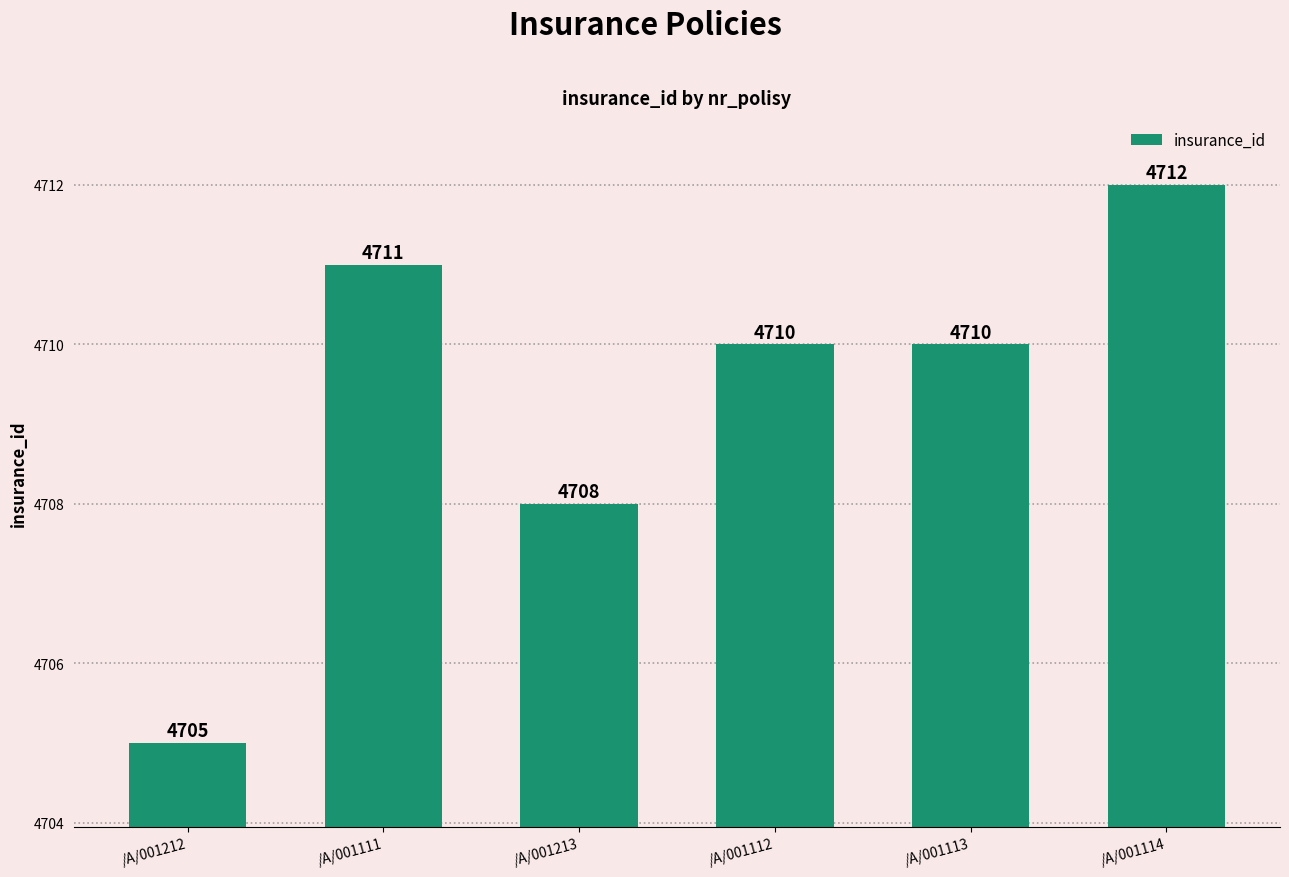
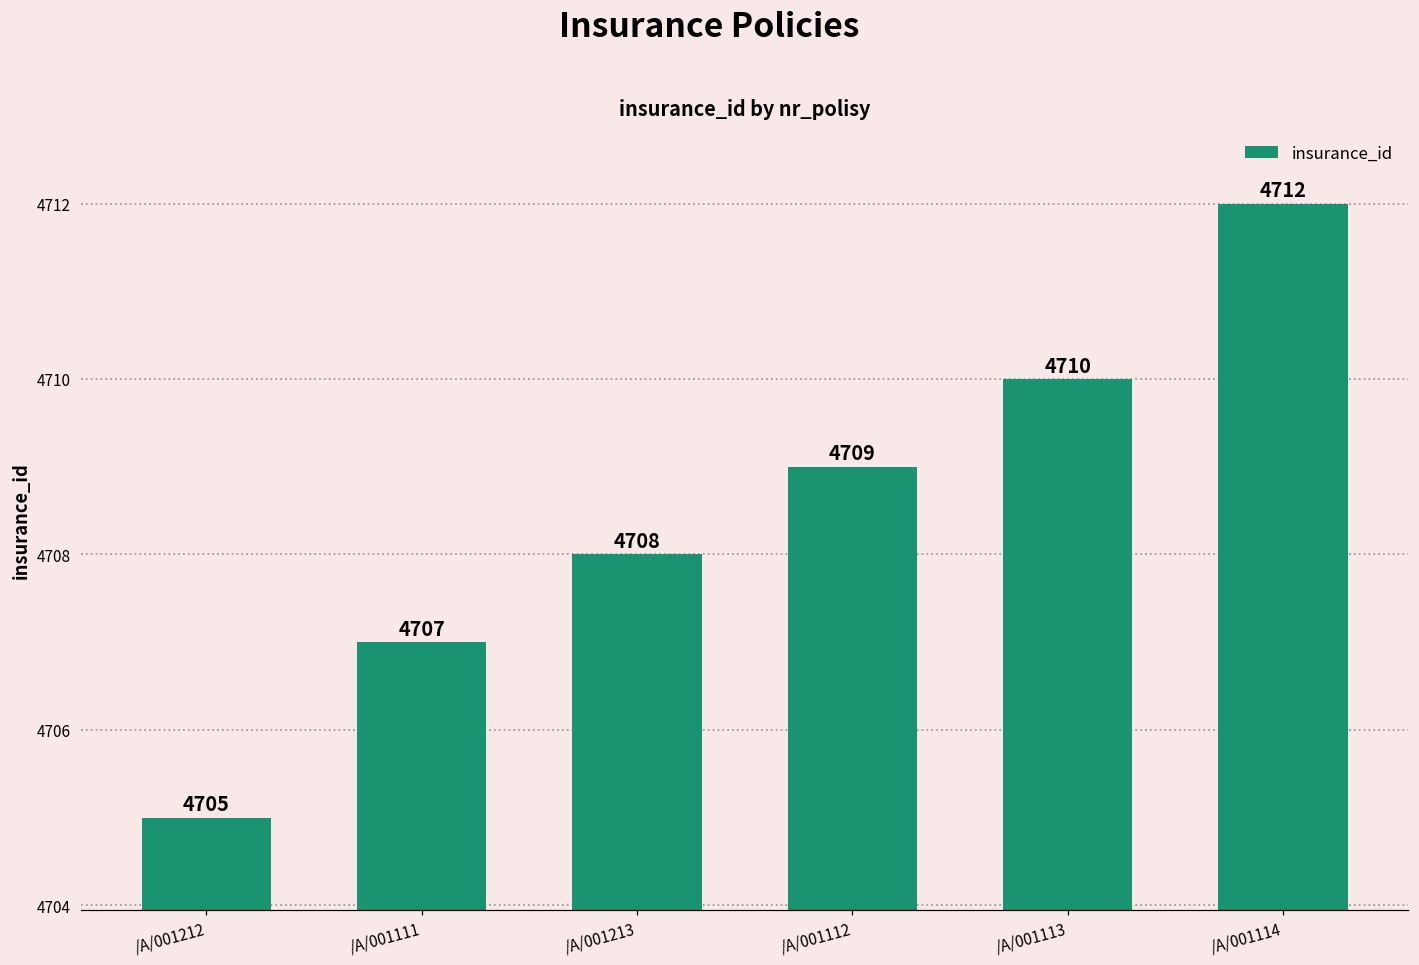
  {
    "/A/001212": 4705,
-   "/A/001111": 4711,
+   "/A/001111": 4707,
    "/A/001213": 4708,
-   "/A/001112": 4710,
+   "/A/001112": 4709,
    "/A/001113": 4710,
    "/A/001114": 4712
  }
